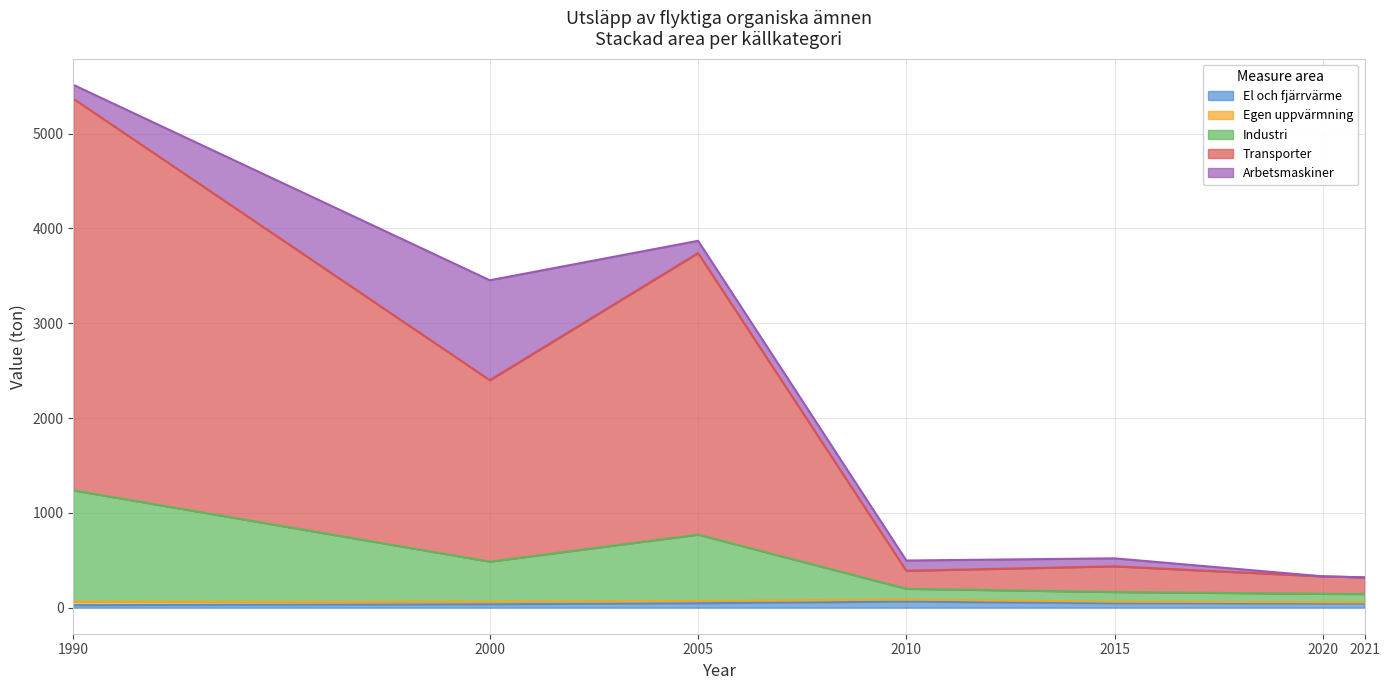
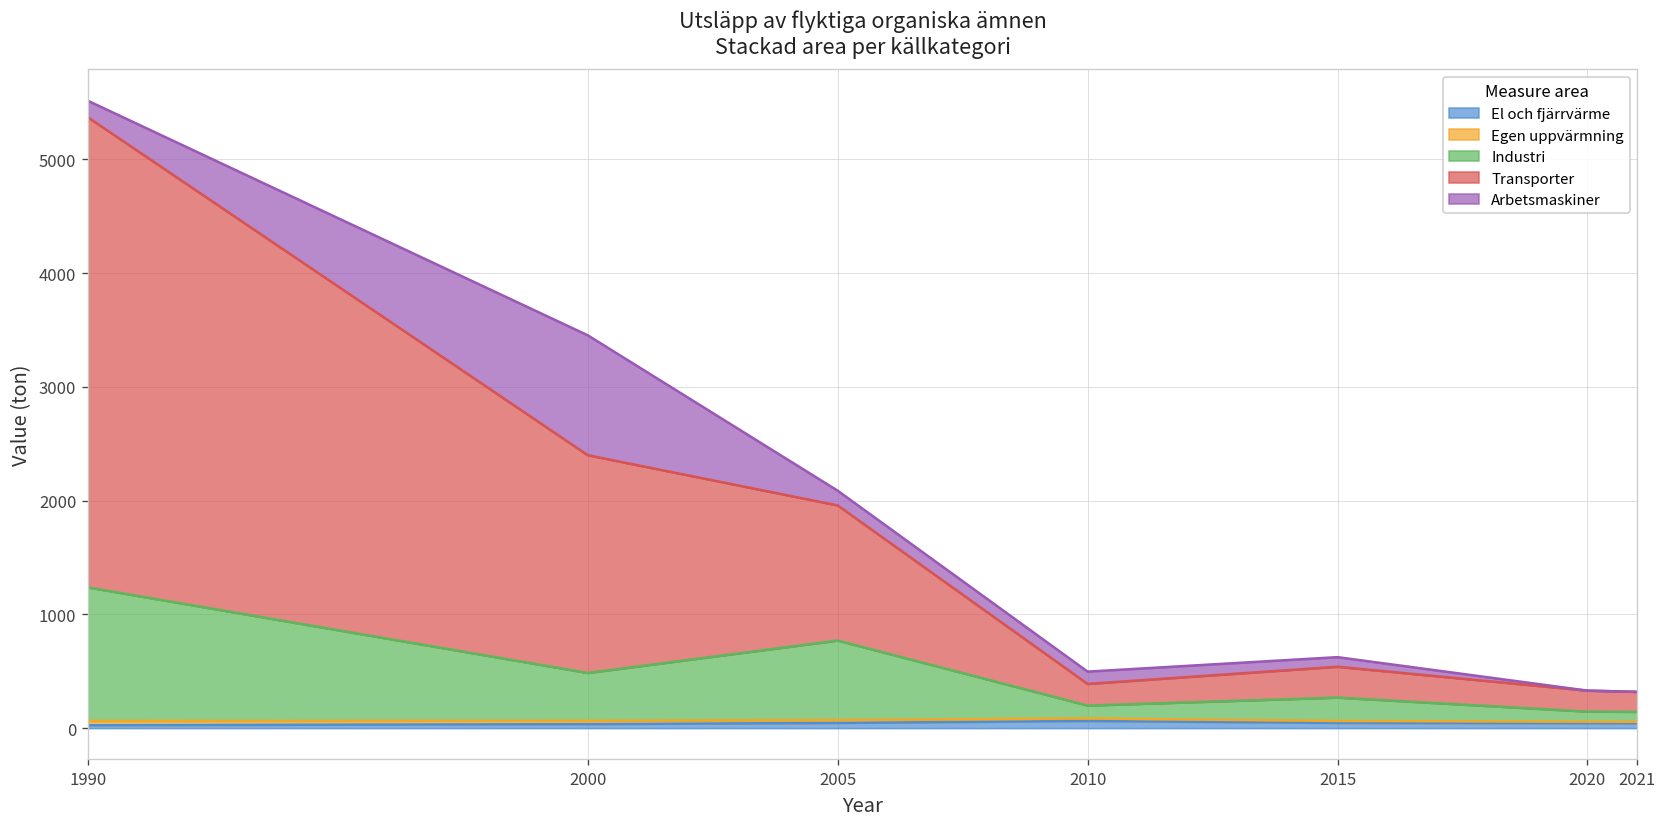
  {
    "El och fjärrvärme": {
      "1990": 0,
      "2000": 0
    },
    "Egen uppvärmning": {
      "1990": 0,
      "2000": 0
    },
    "Industri": {
      "1990": 1200,
      "2000": 400,
      "2005": 700,
      "2010": 100,
-     "2015": 100,
+     "2015": 200,
      "2020": 100,
      "2021": 100
    },
    "Transporter": {
      "1990": 4100,
      "2000": 1900,
-     "2005": 3000,
+     "2005": 1200,
      "2010": 200,
      "2015": 300
    },
    "Arbetsmaskiner": {
      "1990": 100,
      "2000": 1100,
      "2005": 100,
      "2010": 100,
      "2015": 100
    }
  }
